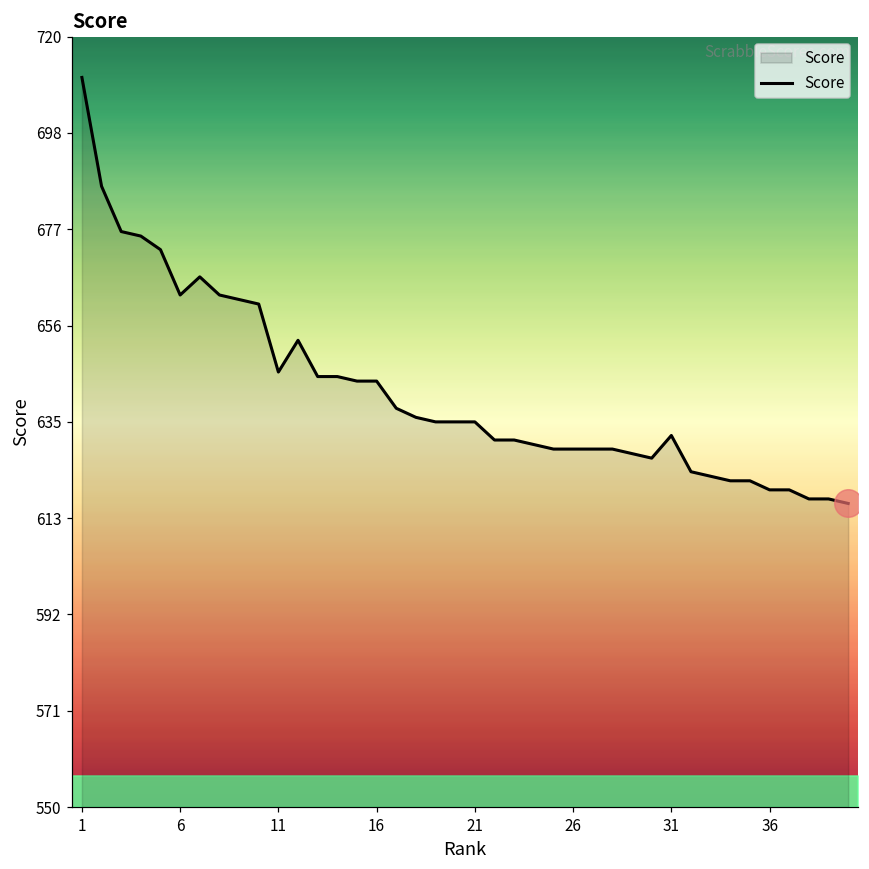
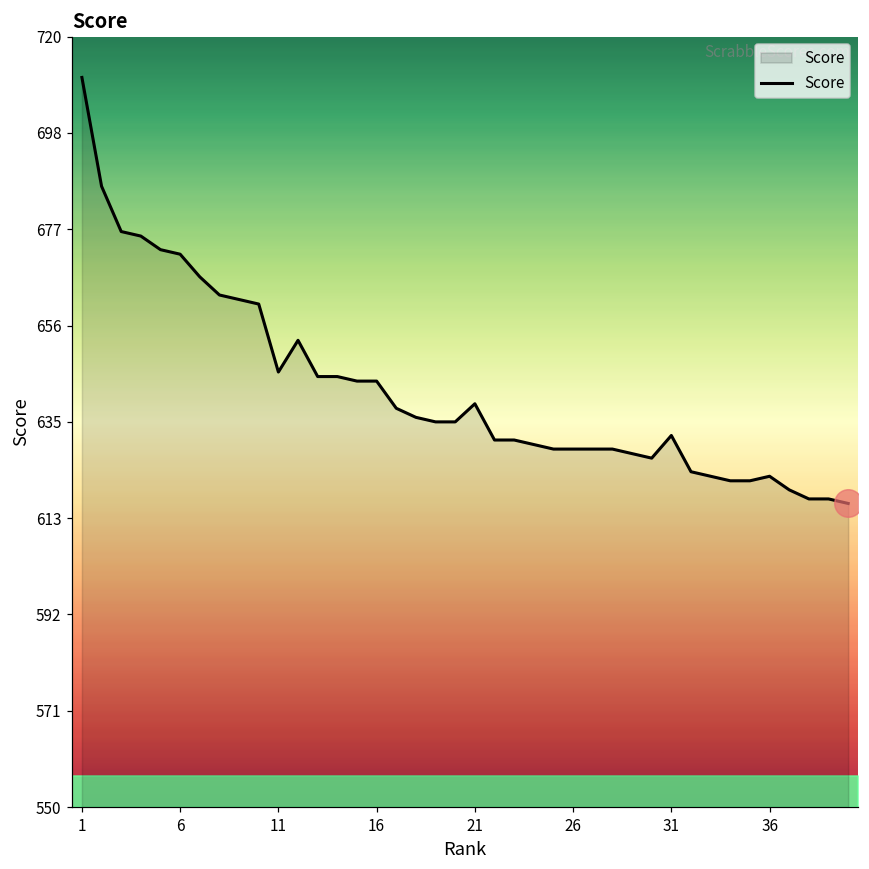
  {
    "Score": {
      "1": 711,
-     "6": 663,
+     "6": 672,
      "11": 646,
      "16": 644,
-     "21": 635,
+     "21": 639,
      "26": 629,
      "31": 632,
-     "36": 620
+     "36": 623
    }
  }
